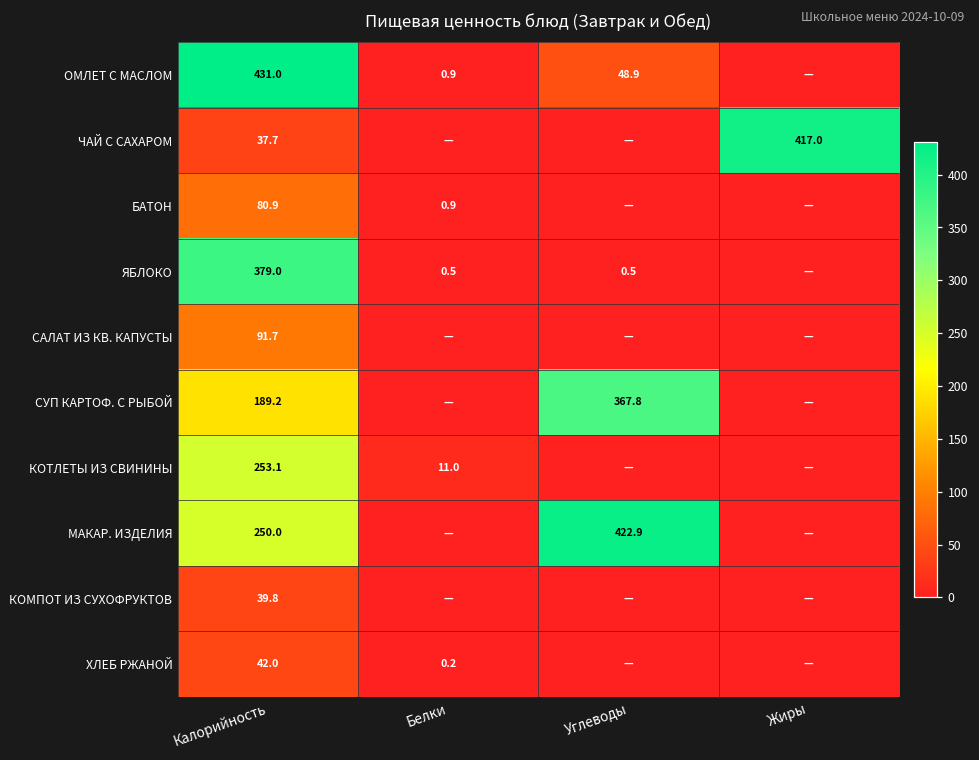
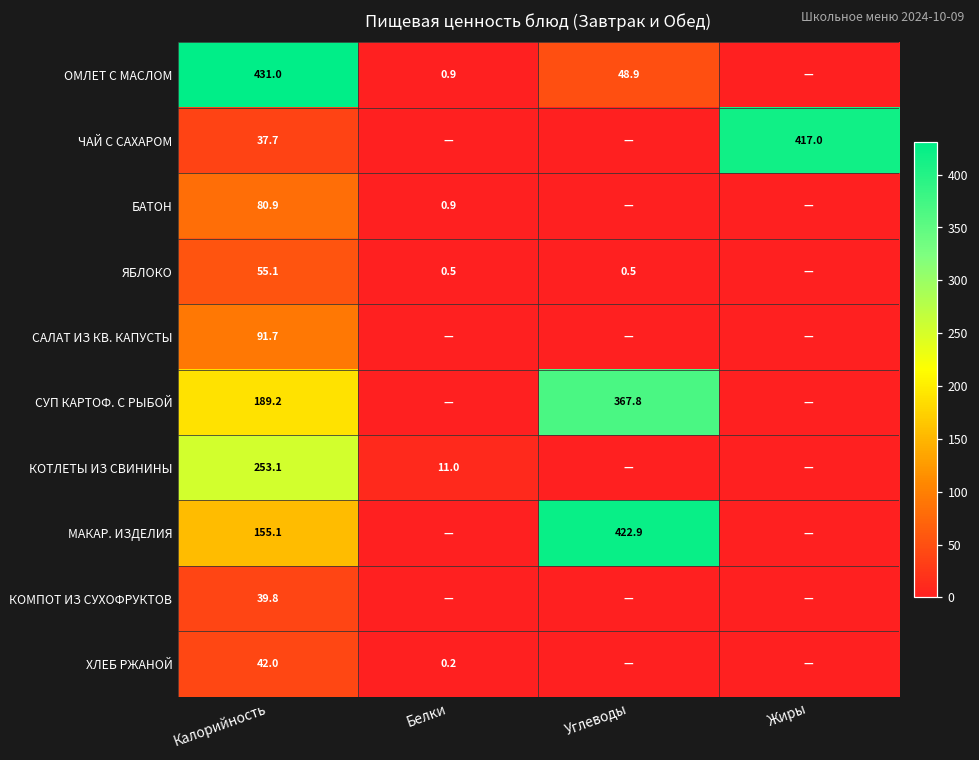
  {
    "ОМЛЕТ С МАСЛОМ": {
      "Калорийность": 431.0,
      "Белки": 0.9,
      "Углеводы": 48.9
    },
    "ЧАЙ С САХАРОМ": {
      "Калорийность": 37.7,
      "Жиры": 417.0
    },
    "БАТОН": {
      "Калорийность": 80.9,
      "Белки": 0.9
    },
    "ЯБЛОКО": {
-     "Калорийность": 379.0,
+     "Калорийность": 55.1,
      "Белки": 0.5,
      "Углеводы": 0.5
    },
    "САЛАТ ИЗ КВ. КАПУСТЫ": {
      "Калорийность": 91.7
    },
    "СУП КАРТОФ. С РЫБОЙ": {
      "Калорийность": 189.2,
      "Углеводы": 367.8
    },
    "КОТЛЕТЫ ИЗ СВИНИНЫ": {
      "Калорийность": 253.1,
      "Белки": 11.0
    },
    "МАКАР. ИЗДЕЛИЯ": {
-     "Калорийность": 250.0,
+     "Калорийность": 155.1,
      "Углеводы": 422.9
    },
    "КОМПОТ ИЗ СУХОФРУКТОВ": {
      "Калорийность": 39.8
    },
    "ХЛЕБ РЖАНОЙ": {
      "Калорийность": 42.0,
      "Белки": 0.2
    }
  }
